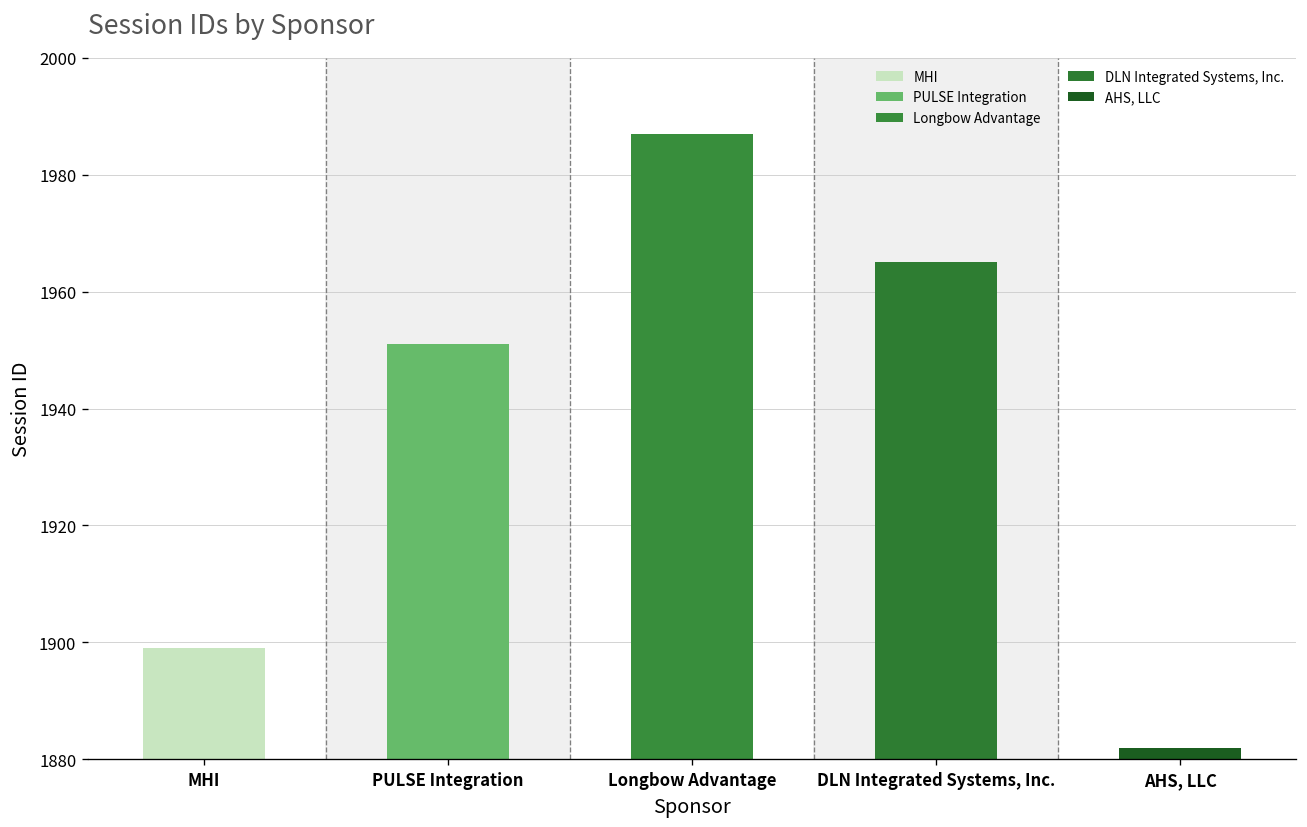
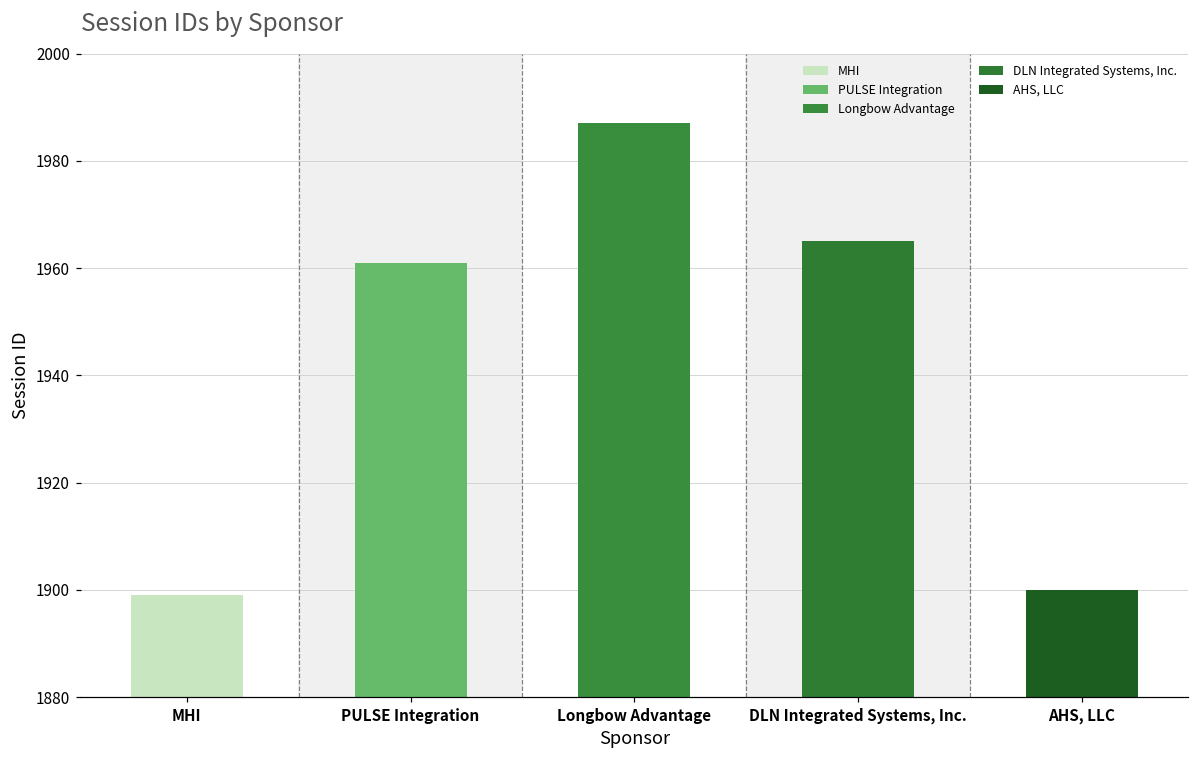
  {
    "MHI": 1899,
-   "PULSE Integration": 1951,
+   "PULSE Integration": 1961,
    "Longbow Advantage": 1987,
    "DLN Integrated Systems, Inc.": 1965,
-   "AHS, LLC": 1882
+   "AHS, LLC": 1900
  }
